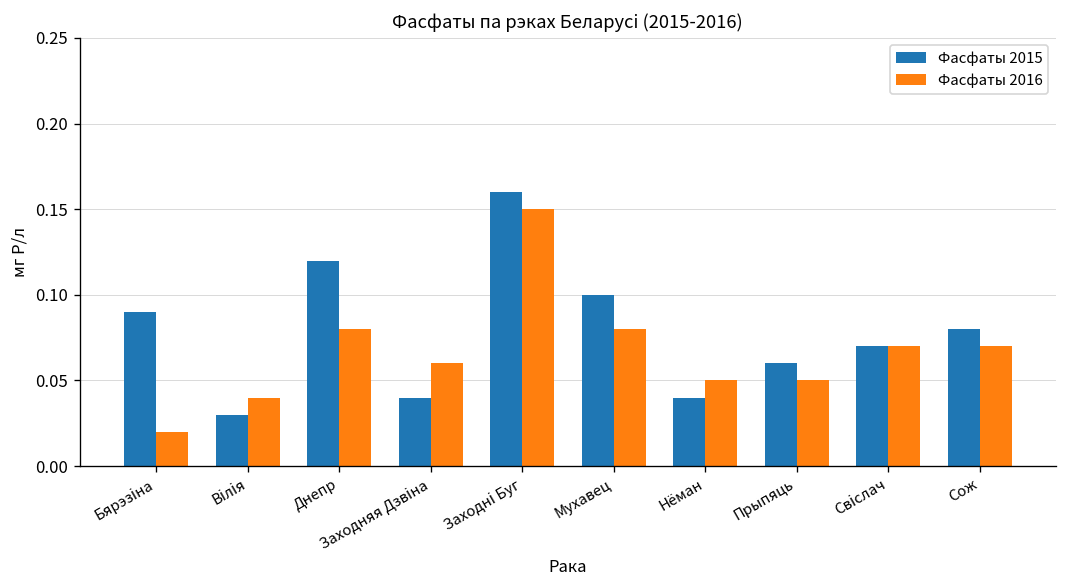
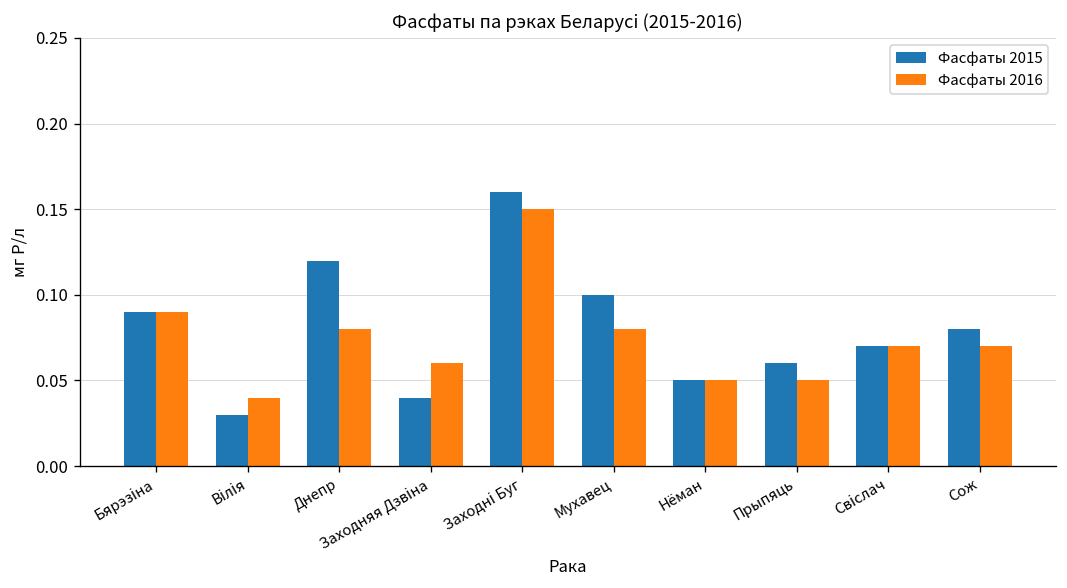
  {
    "Фасфаты 2015": {
      "Бярэзіна": 0.09,
      "Вілія": 0.03,
      "Днепр": 0.12,
      "Заходняя Дзвіна": 0.04,
      "Заходні Буг": 0.16,
      "Мухавец": 0.10,
-     "Нёман": 0.04,
+     "Нёман": 0.05,
      "Прыпяць": 0.06,
      "Свіслач": 0.07,
      "Сож": 0.08
    },
    "Фасфаты 2016": {
-     "Бярэзіна": 0.02,
+     "Бярэзіна": 0.09,
      "Вілія": 0.04,
      "Днепр": 0.08,
      "Заходняя Дзвіна": 0.06,
      "Заходні Буг": 0.15,
      "Мухавец": 0.08,
      "Нёман": 0.05,
      "Прыпяць": 0.05,
      "Свіслач": 0.07,
      "Сож": 0.07
    }
  }
